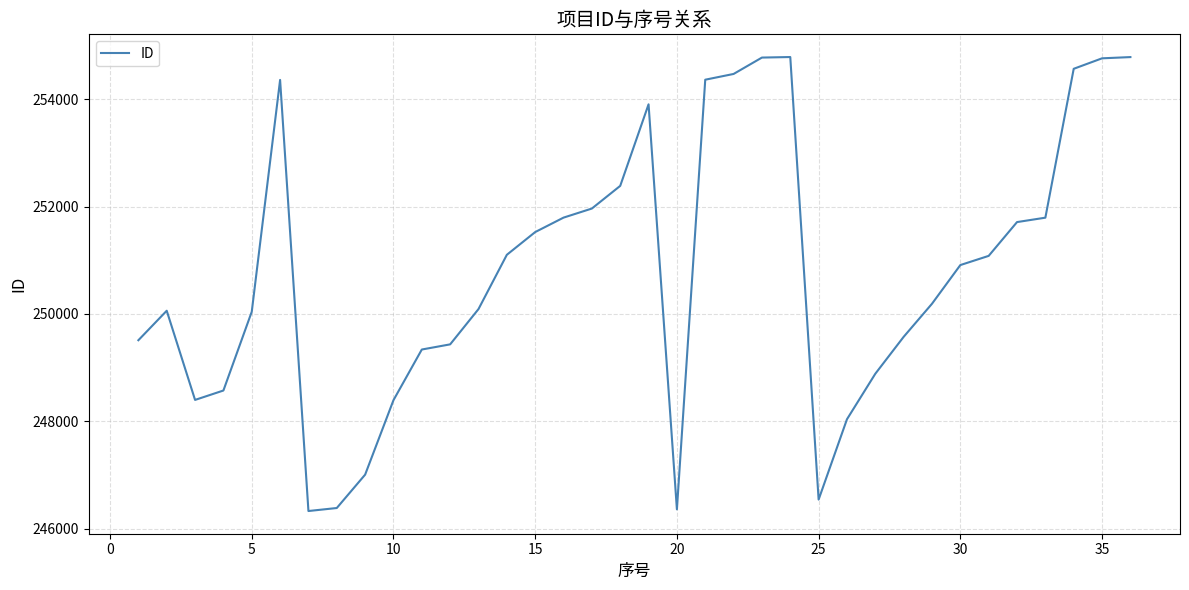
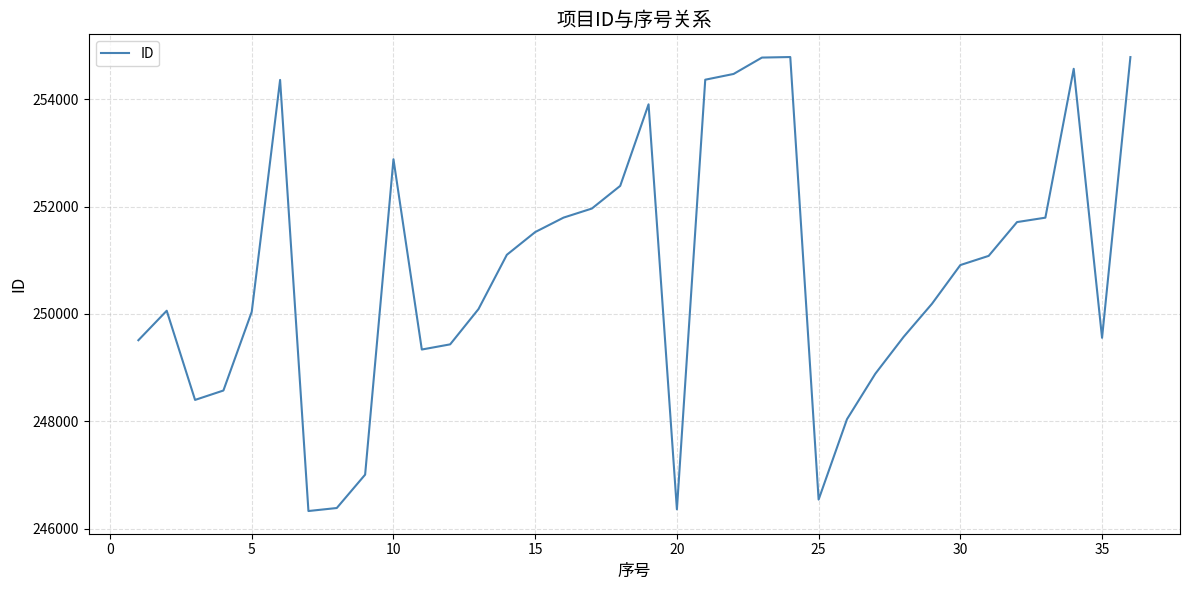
  {
    "5": 250000,
-   "10": 248400,
+   "10": 252900,
    "15": 251500,
    "20": 246400,
    "25": 246500,
    "30": 250900,
-   "35": 254800
+   "35": 249600
  }
